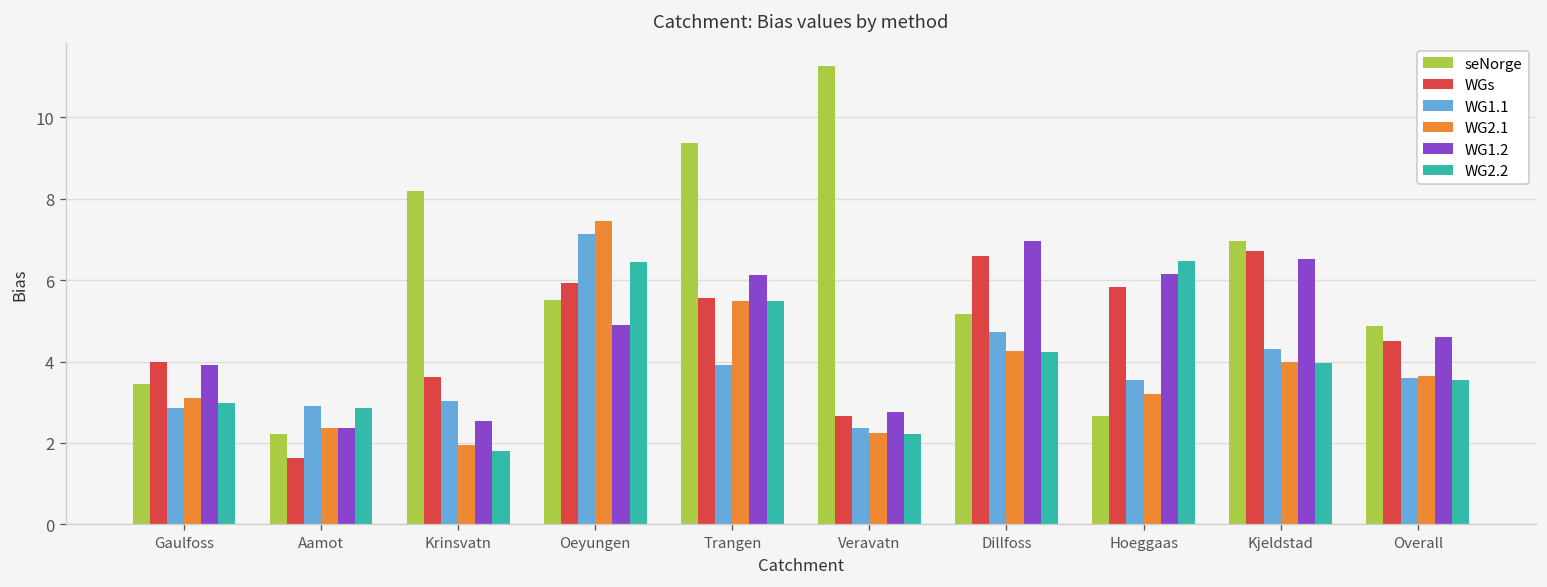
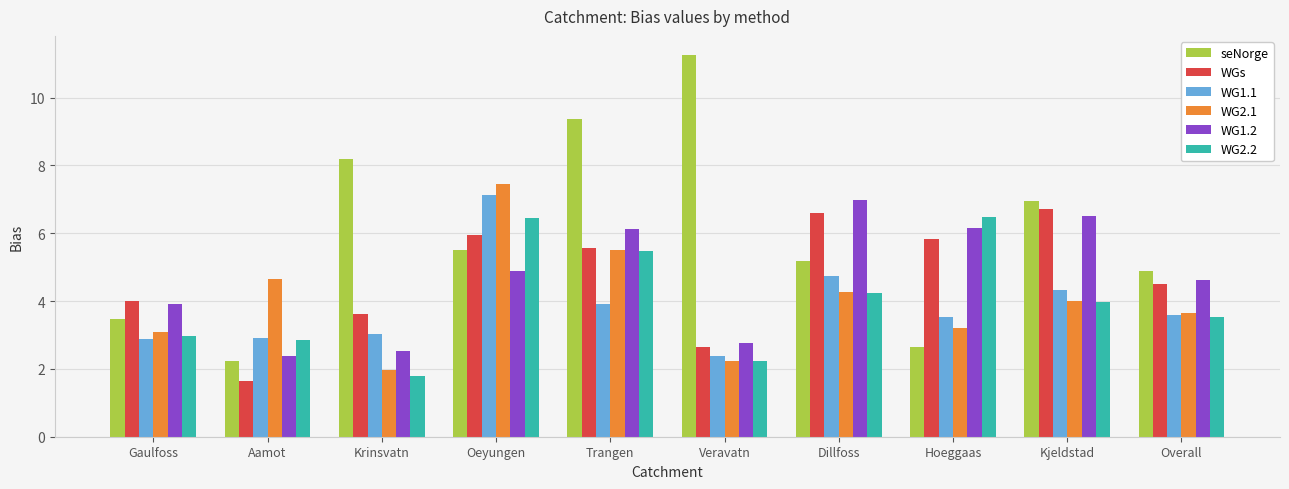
  {
    "seNorge": {
      "Gaulfoss": 3.5,
      "Aamot": 2.2,
      "Krinsvatn": 8.2,
      "Oeyungen": 5.5,
      "Trangen": 9.4,
      "Veravatn": 11.3,
      "Dillfoss": 5.2,
      "Hoeggaas": 2.7,
      "Kjeldstad": 7.0,
      "Overall": 4.9
    },
    "WGs": {
      "Gaulfoss": 4.0,
      "Aamot": 1.6,
      "Krinsvatn": 3.6,
      "Oeyungen": 5.9,
      "Trangen": 5.6,
      "Veravatn": 2.7,
      "Dillfoss": 6.6,
      "Hoeggaas": 5.8,
      "Kjeldstad": 6.7,
      "Overall": 4.5
    },
    "WG1.1": {
      "Gaulfoss": 2.9,
      "Aamot": 2.9,
      "Krinsvatn": 3.0,
      "Oeyungen": 7.1,
      "Trangen": 3.9,
      "Veravatn": 2.4,
      "Dillfoss": 4.7,
      "Hoeggaas": 3.5,
      "Kjeldstad": 4.3,
      "Overall": 3.6
    },
    "WG2.1": {
      "Gaulfoss": 3.1,
-     "Aamot": 2.4,
+     "Aamot": 4.7,
      "Krinsvatn": 2.0,
      "Oeyungen": 7.5,
      "Trangen": 5.5,
      "Veravatn": 2.2,
      "Dillfoss": 4.3,
      "Hoeggaas": 3.2,
      "Kjeldstad": 4.0,
      "Overall": 3.7
    },
    "WG1.2": {
      "Gaulfoss": 3.9,
      "Aamot": 2.4,
      "Krinsvatn": 2.5,
      "Oeyungen": 4.9,
      "Trangen": 6.1,
      "Veravatn": 2.8,
      "Dillfoss": 7.0,
      "Hoeggaas": 6.2,
      "Kjeldstad": 6.5,
      "Overall": 4.6
    },
    "WG2.2": {
      "Gaulfoss": 3.0,
      "Aamot": 2.9,
      "Krinsvatn": 1.8,
      "Oeyungen": 6.4,
      "Trangen": 5.5,
      "Veravatn": 2.2,
      "Dillfoss": 4.2,
      "Hoeggaas": 6.5,
      "Kjeldstad": 4.0,
      "Overall": 3.5
    }
  }
